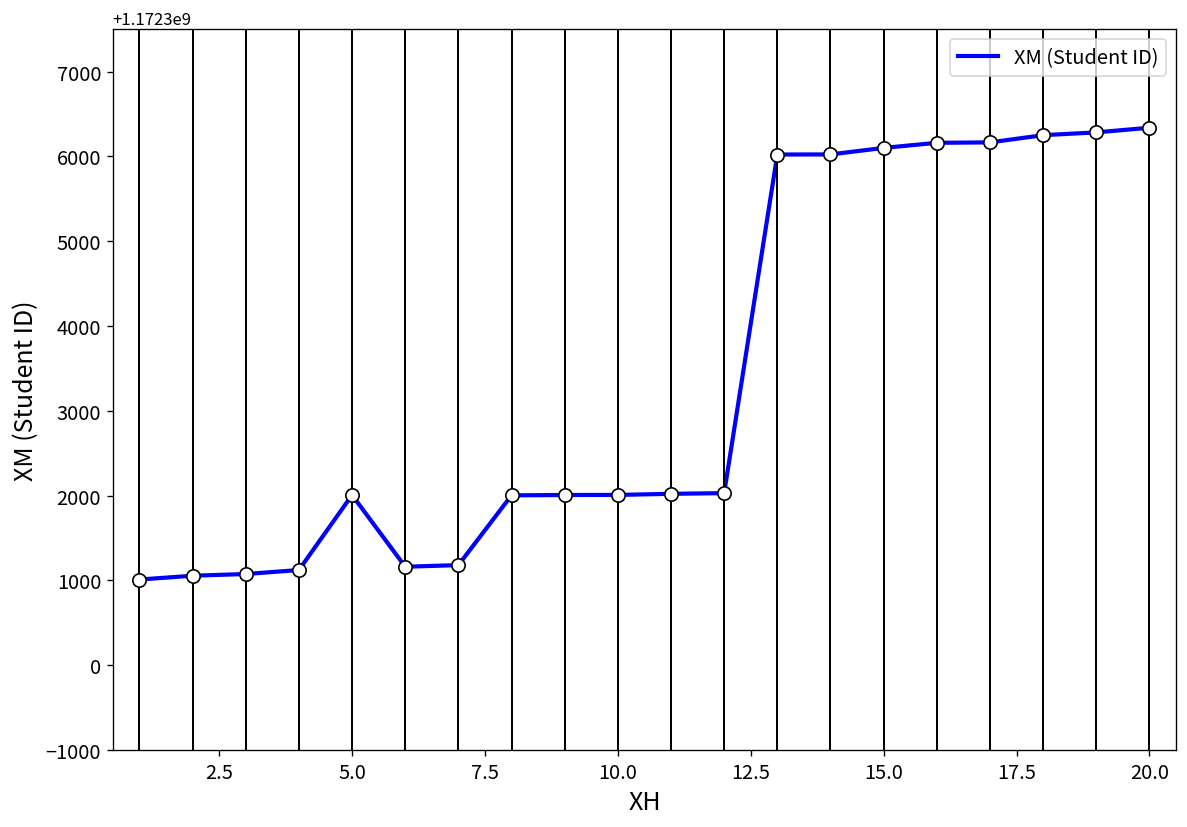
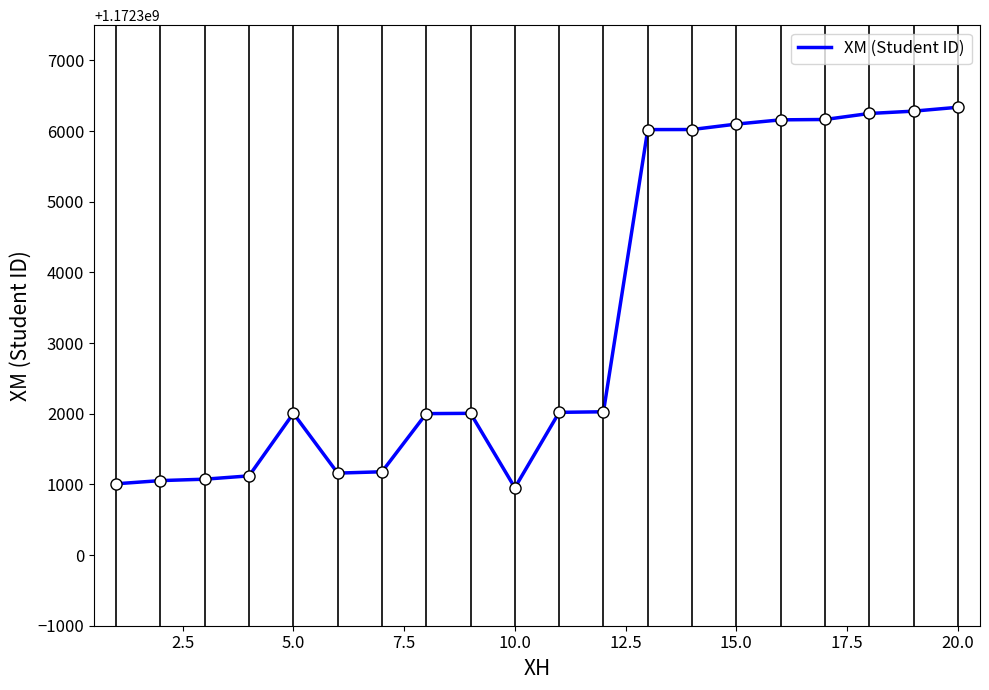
  {
    "XM (Student ID)": {
      "5.0": 1172302000,
-     "10.0": 1172302000,
+     "10.0": 1172301000,
      "15.0": 1172306100,
      "20.0": 1172306300
    }
  }
